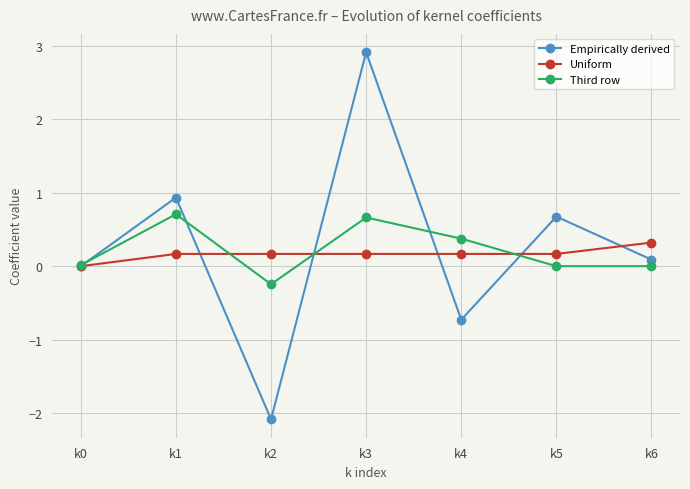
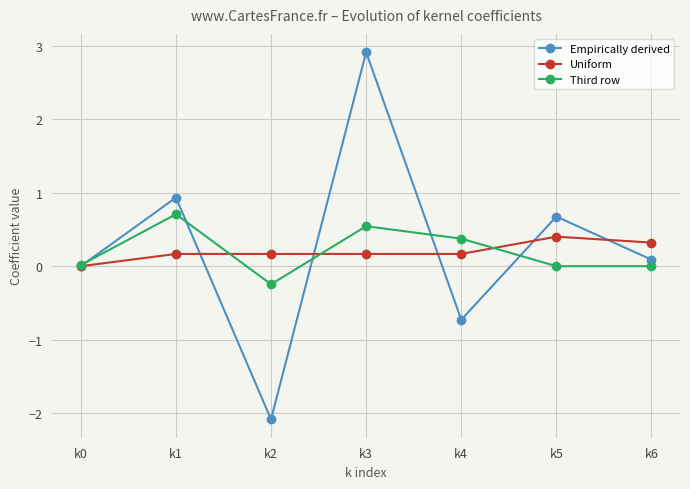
  {
    "Empirically derived": {
      "k1": 0.9,
      "k2": -2.1,
      "k3": 2.9,
      "k4": -0.7,
      "k5": 0.7,
      "k6": 0.1
    },
    "Uniform": {
      "k1": 0.2,
      "k2": 0.2,
      "k3": 0.2,
      "k4": 0.2,
-     "k5": 0.2,
+     "k5": 0.4,
      "k6": 0.3
    },
    "Third row": {
      "k1": 0.7,
      "k2": -0.2,
-     "k3": 0.7,
+     "k3": 0.5,
      "k4": 0.4,
      "k5": 0.0,
      "k6": 0.0
    }
  }
